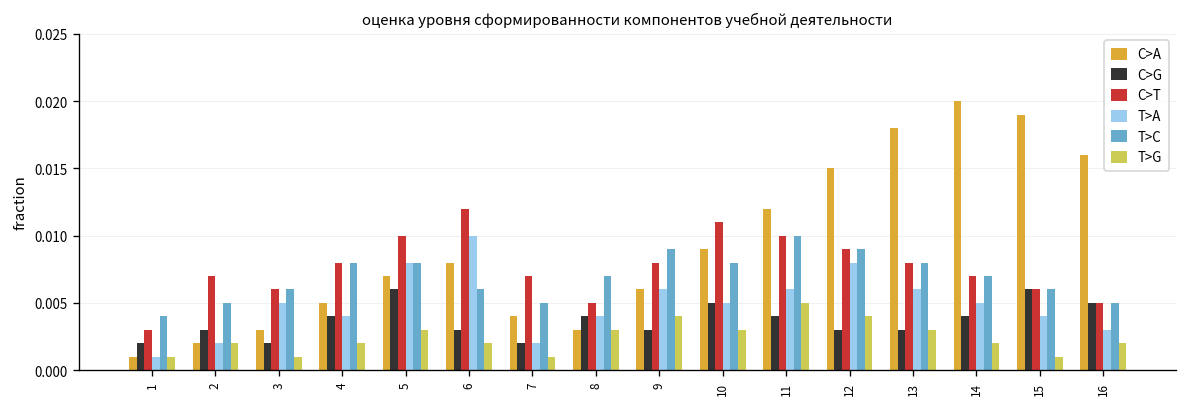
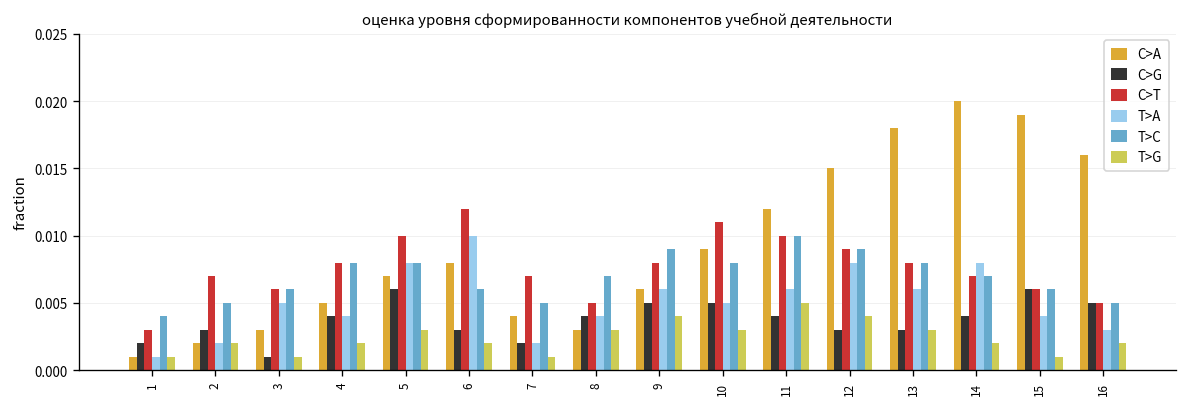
  {
    "C>G": {
      "1": 0.002,
      "2": 0.003,
-     "3": 0.002,
+     "3": 0.001,
      "4": 0.004,
      "5": 0.006,
      "6": 0.003,
      "7": 0.002,
      "8": 0.004,
-     "9": 0.003,
+     "9": 0.005,
      "10": 0.005,
      "11": 0.004,
      "12": 0.003,
      "13": 0.003,
      "14": 0.004,
      "15": 0.006,
      "16": 0.005
    },
    "C>T": {
      "1": 0.003,
      "2": 0.007,
      "3": 0.006,
      "4": 0.008,
      "5": 0.010,
      "6": 0.012,
      "7": 0.007,
      "8": 0.005,
      "9": 0.008,
      "10": 0.011,
      "11": 0.010,
      "12": 0.009,
      "13": 0.008,
      "14": 0.007,
      "15": 0.006,
      "16": 0.005
    },
    "T>A": {
      "1": 0.001,
      "2": 0.002,
      "3": 0.005,
      "4": 0.004,
      "5": 0.008,
      "6": 0.010,
      "7": 0.002,
      "8": 0.004,
      "9": 0.006,
      "10": 0.005,
      "11": 0.006,
      "12": 0.008,
      "13": 0.006,
-     "14": 0.005,
+     "14": 0.008,
      "15": 0.004,
      "16": 0.003
    },
    "T>C": {
      "1": 0.004,
      "2": 0.005,
      "3": 0.006,
      "4": 0.008,
      "5": 0.008,
      "6": 0.006,
      "7": 0.005,
      "8": 0.007,
      "9": 0.009,
      "10": 0.008,
      "11": 0.010,
      "12": 0.009,
      "13": 0.008,
      "14": 0.007,
      "15": 0.006,
      "16": 0.005
    }
  }
